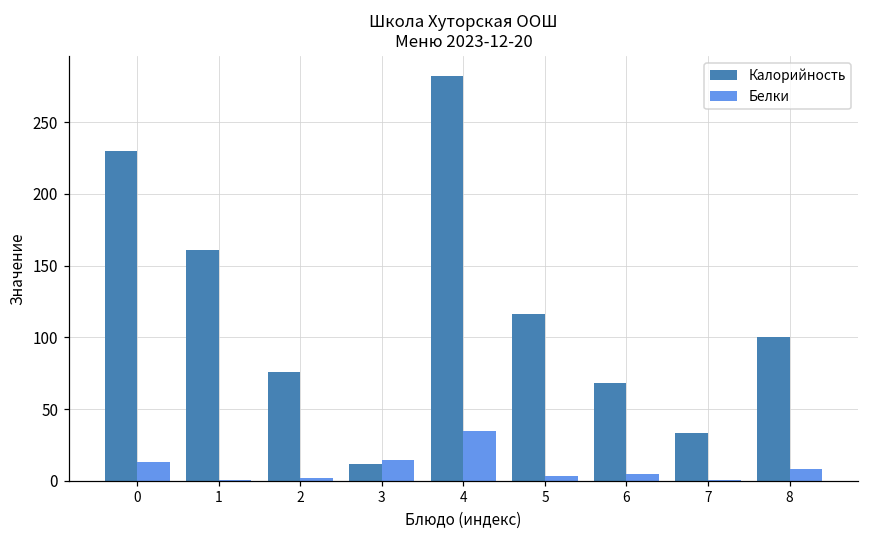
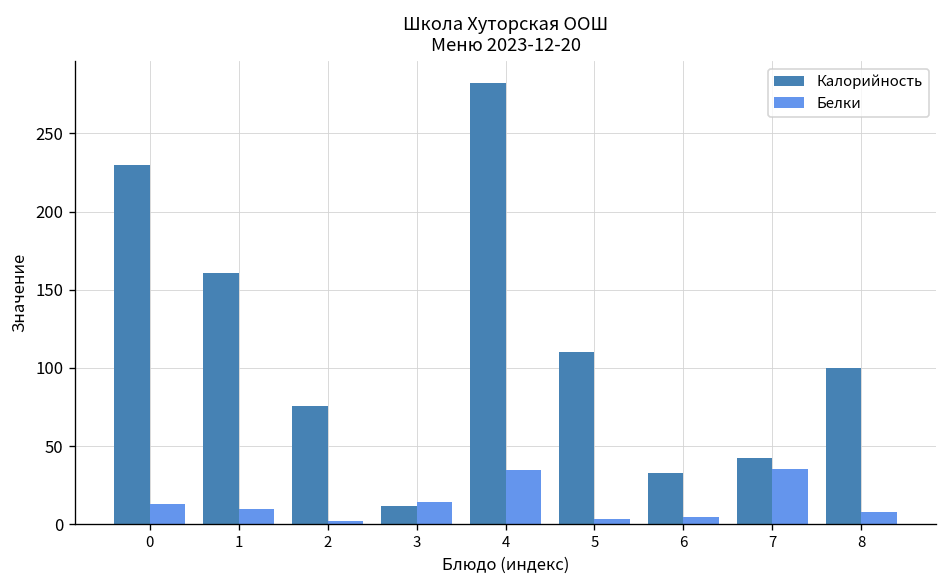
  {
    "Калорийность": {
      "0": 230,
      "1": 161,
      "2": 76,
      "3": 12,
      "4": 282,
-     "5": 117,
-     "6": 68,
-     "7": 33,
+     "5": 110,
+     "6": 33,
+     "7": 42,
      "8": 100
    },
    "Белки": {
      "0": 13,
-     "1": 0,
+     "1": 10,
      "2": 2,
      "3": 14,
      "4": 35,
      "5": 3,
      "6": 5,
-     "7": 1,
+     "7": 35,
      "8": 8
    }
  }
